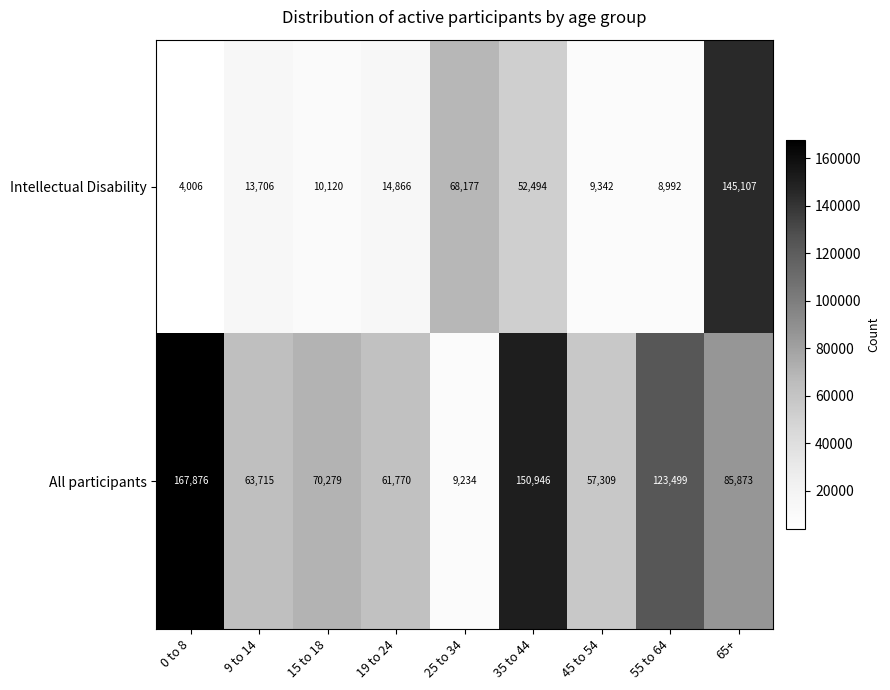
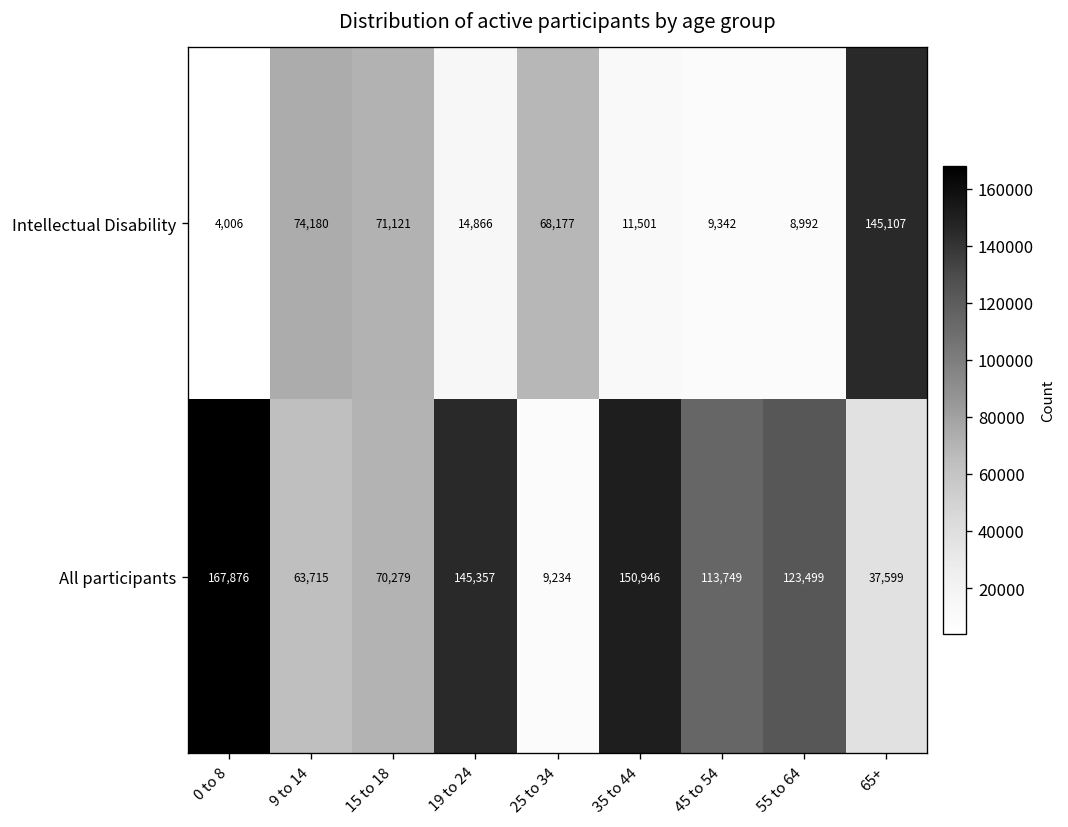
  {
    "Intellectual Disability": {
      "0 to 8": "4,006",
-     "9 to 14": "13,706",
-     "15 to 18": "10,120",
+     "9 to 14": "74,180",
+     "15 to 18": "71,121",
      "19 to 24": "14,866",
      "25 to 34": "68,177",
-     "35 to 44": "52,494",
+     "35 to 44": "11,501",
      "45 to 54": "9,342",
      "55 to 64": "8,992",
      "65+": "145,107"
    },
    "All participants": {
      "0 to 8": "167,876",
      "9 to 14": "63,715",
      "15 to 18": "70,279",
-     "19 to 24": "61,770",
+     "19 to 24": "145,357",
      "25 to 34": "9,234",
      "35 to 44": "150,946",
-     "45 to 54": "57,309",
+     "45 to 54": "113,749",
      "55 to 64": "123,499",
-     "65+": "85,873"
+     "65+": "37,599"
    }
  }
